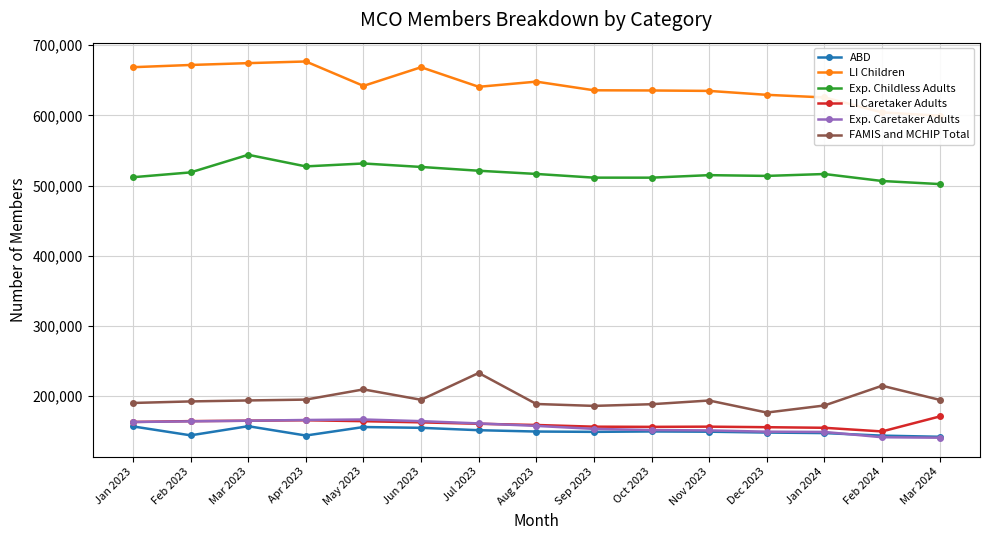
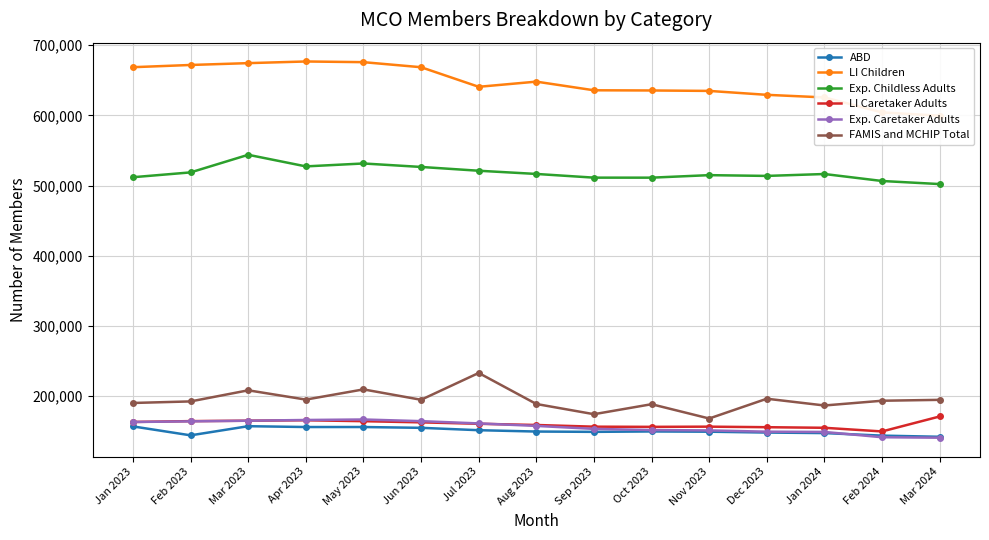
  {
    "ABD": {
      "Jan 2023": "160,000",
      "Feb 2023": "140,000",
      "Mar 2023": "160,000",
-     "Apr 2023": "140,000",
+     "Apr 2023": "160,000",
      "May 2023": "160,000",
      "Jun 2023": "160,000",
      "Jul 2023": "150,000",
      "Aug 2023": "150,000",
      "Sep 2023": "150,000"
    },
    "LI Children": {
      "Jan 2023": "670,000",
      "Feb 2023": "670,000",
      "Mar 2023": "670,000",
      "Apr 2023": "680,000",
-     "May 2023": "640,000",
+     "May 2023": "680,000",
      "Jun 2023": "670,000",
      "Jul 2023": "640,000",
      "Aug 2023": "650,000",
      "Sep 2023": "640,000",
      "Oct 2023": "640,000",
      "Nov 2023": "630,000",
      "Dec 2023": "630,000"
    },
    "Exp. Childless Adults": {
      "Jan 2023": "510,000",
      "Feb 2023": "520,000",
      "Mar 2023": "540,000",
      "Apr 2023": "530,000",
      "May 2023": "530,000",
      "Jun 2023": "530,000",
      "Jul 2023": "520,000",
      "Aug 2023": "520,000",
      "Sep 2023": "510,000",
      "Oct 2023": "510,000",
      "Nov 2023": "510,000",
      "Dec 2023": "510,000",
      "Jan 2024": "520,000",
      "Feb 2024": "510,000",
      "Mar 2024": "500,000"
    },
    "LI Caretaker Adults": {
      "Oct 2023": "160,000",
      "Nov 2023": "160,000",
      "Dec 2023": "160,000",
      "Jan 2024": "160,000",
      "Feb 2024": "150,000",
      "Mar 2024": "170,000"
    },
    "FAMIS and MCHIP Total": {
      "Jan 2023": "190,000",
      "Feb 2023": "190,000",
-     "Mar 2023": "190,000",
+     "Mar 2023": "210,000",
      "Apr 2023": "200,000",
      "May 2023": "210,000",
      "Jun 2023": "190,000",
      "Jul 2023": "230,000",
      "Aug 2023": "190,000",
-     "Sep 2023": "190,000",
+     "Sep 2023": "170,000",
      "Oct 2023": "190,000",
-     "Nov 2023": "190,000",
-     "Dec 2023": "180,000",
+     "Nov 2023": "170,000",
+     "Dec 2023": "200,000",
      "Jan 2024": "190,000",
-     "Feb 2024": "210,000",
+     "Feb 2024": "190,000",
      "Mar 2024": "190,000"
    }
  }
